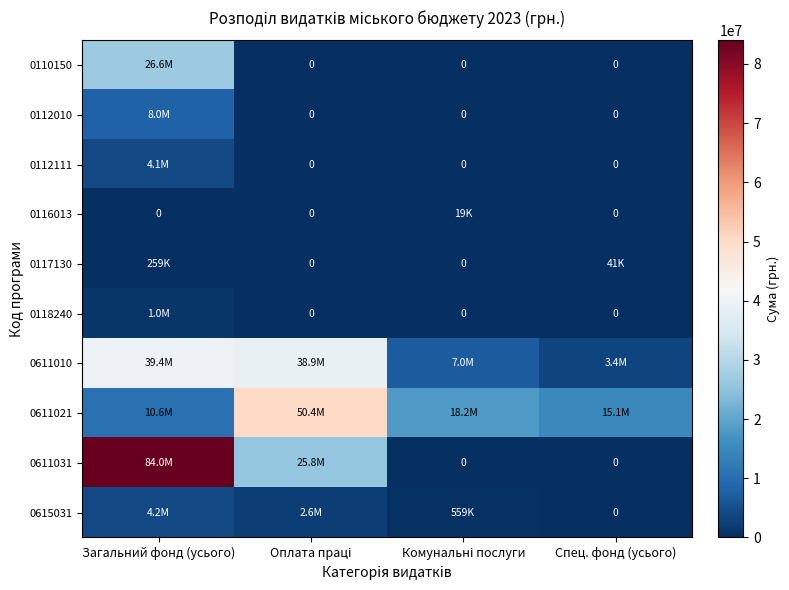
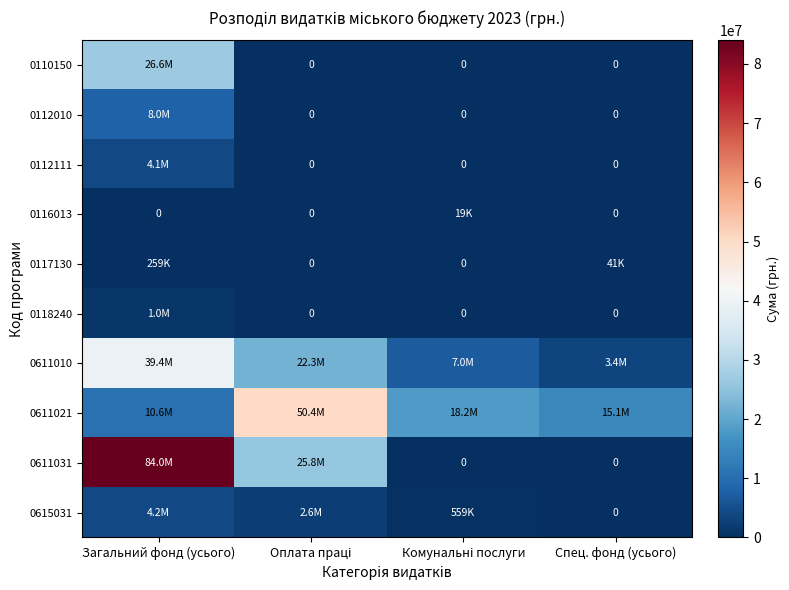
  {
    "0110150": {
      "Загальний фонд (усього)": "26.6M",
      "Оплата праці": "0",
      "Комунальні послуги": "0",
      "Спец. фонд (усього)": "0"
    },
    "0112010": {
      "Загальний фонд (усього)": "8.0M",
      "Оплата праці": "0",
      "Комунальні послуги": "0",
      "Спец. фонд (усього)": "0"
    },
    "0112111": {
      "Загальний фонд (усього)": "4.1M",
      "Оплата праці": "0",
      "Комунальні послуги": "0",
      "Спец. фонд (усього)": "0"
    },
    "0116013": {
      "Загальний фонд (усього)": "0",
      "Оплата праці": "0",
      "Комунальні послуги": "19K",
      "Спец. фонд (усього)": "0"
    },
    "0117130": {
      "Загальний фонд (усього)": "259K",
      "Оплата праці": "0",
      "Комунальні послуги": "0",
      "Спец. фонд (усього)": "41K"
    },
    "0118240": {
      "Загальний фонд (усього)": "1.0M",
      "Оплата праці": "0",
      "Комунальні послуги": "0",
      "Спец. фонд (усього)": "0"
    },
    "0611010": {
      "Загальний фонд (усього)": "39.4M",
-     "Оплата праці": "38.9M",
+     "Оплата праці": "22.3M",
      "Комунальні послуги": "7.0M",
      "Спец. фонд (усього)": "3.4M"
    },
    "0611021": {
      "Загальний фонд (усього)": "10.6M",
      "Оплата праці": "50.4M",
      "Комунальні послуги": "18.2M",
      "Спец. фонд (усього)": "15.1M"
    },
    "0611031": {
      "Загальний фонд (усього)": "84.0M",
      "Оплата праці": "25.8M",
      "Комунальні послуги": "0",
      "Спец. фонд (усього)": "0"
    },
    "0615031": {
      "Загальний фонд (усього)": "4.2M",
      "Оплата праці": "2.6M",
      "Комунальні послуги": "559K",
      "Спец. фонд (усього)": "0"
    }
  }
